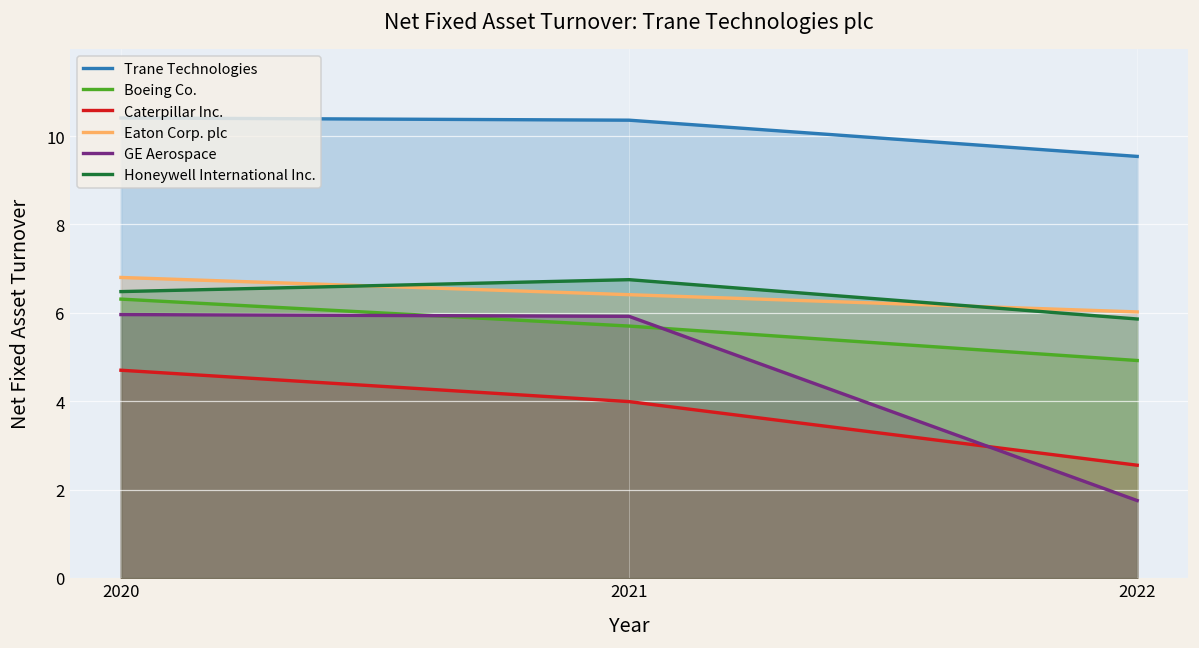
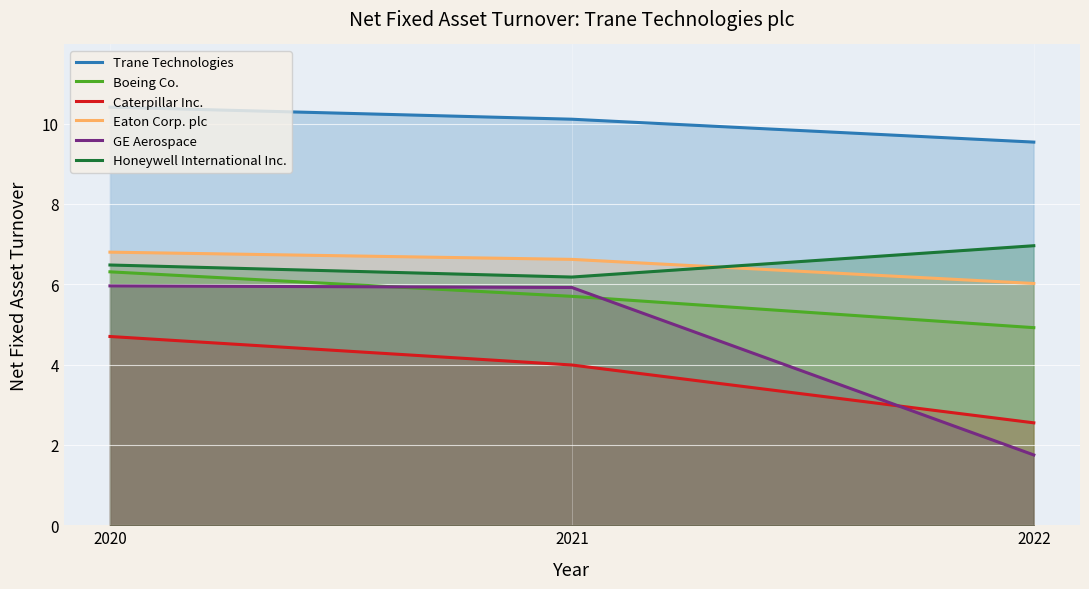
  {
    "Trane Technologies": {
-     "2021": 10.4,
+     "2021": 10.1,
      "2022": 9.5
    },
    "Boeing Co.": {
      "2020": 6.3,
      "2021": 5.7,
      "2022": 4.9
    },
    "Caterpillar Inc.": {
      "2020": 4.7,
      "2021": 4.0,
      "2022": 2.6
    },
    "Eaton Corp. plc": {
      "2020": 6.8,
-     "2021": 6.4,
+     "2021": 6.6,
      "2022": 6.0
    },
    "GE Aerospace": {
      "2020": 6.0,
      "2021": 5.9,
      "2022": 1.8
    },
    "Honeywell International Inc.": {
      "2020": 6.5,
-     "2021": 6.8,
-     "2022": 5.9
+     "2021": 6.2,
+     "2022": 7.0
    }
  }
